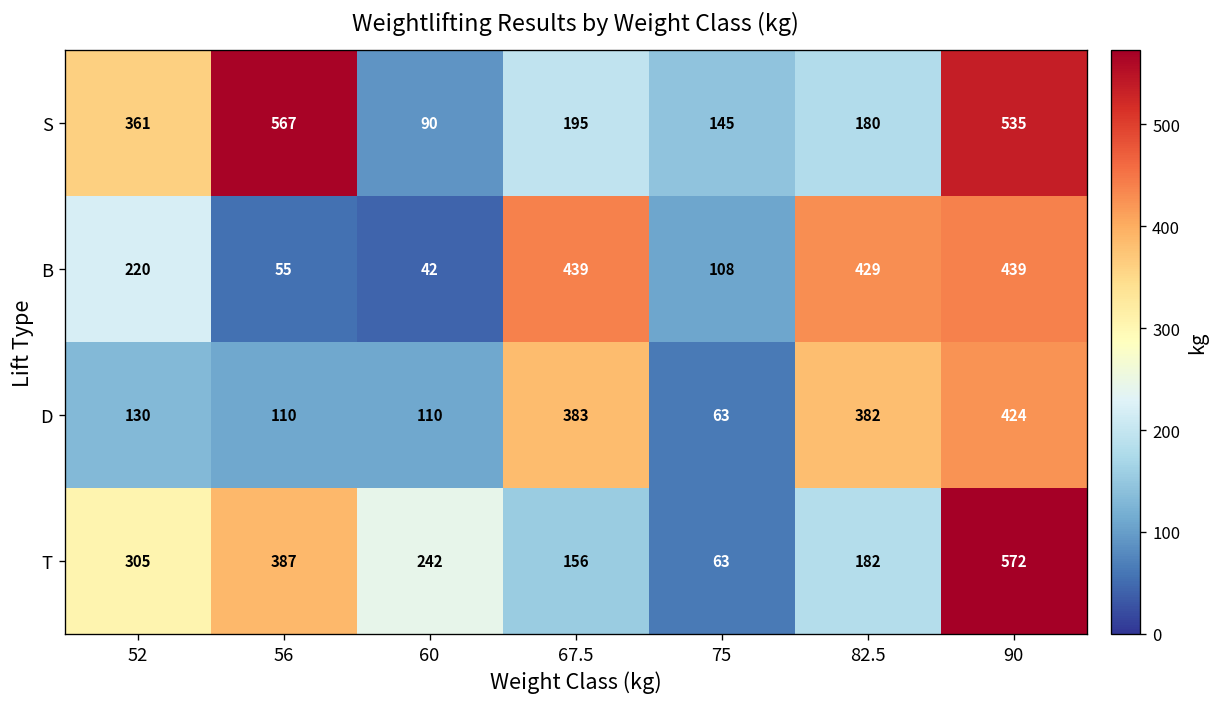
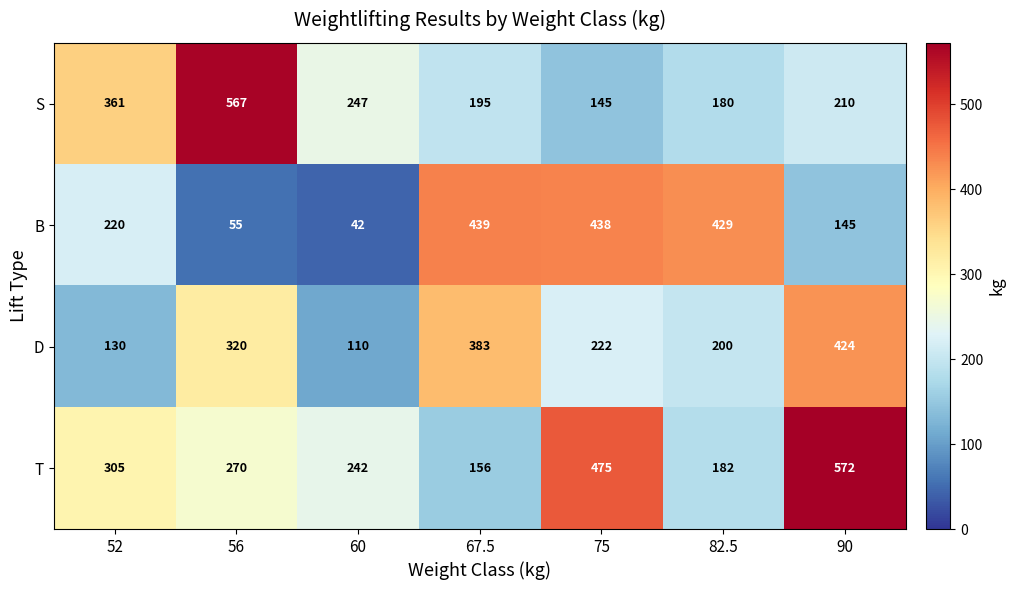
  {
    "S": {
      "52": 361,
      "56": 567,
-     "60": 90,
+     "60": 247,
      "67.5": 195,
      "75": 145,
      "82.5": 180,
-     "90": 535
+     "90": 210
    },
    "B": {
      "52": 220,
      "56": 55,
      "60": 42,
      "67.5": 439,
-     "75": 108,
+     "75": 438,
      "82.5": 429,
-     "90": 439
+     "90": 145
    },
    "D": {
      "52": 130,
-     "56": 110,
+     "56": 320,
      "60": 110,
      "67.5": 383,
-     "75": 63,
-     "82.5": 382,
+     "75": 222,
+     "82.5": 200,
      "90": 424
    },
    "T": {
      "52": 305,
-     "56": 387,
+     "56": 270,
      "60": 242,
      "67.5": 156,
-     "75": 63,
+     "75": 475,
      "82.5": 182,
      "90": 572
    }
  }
